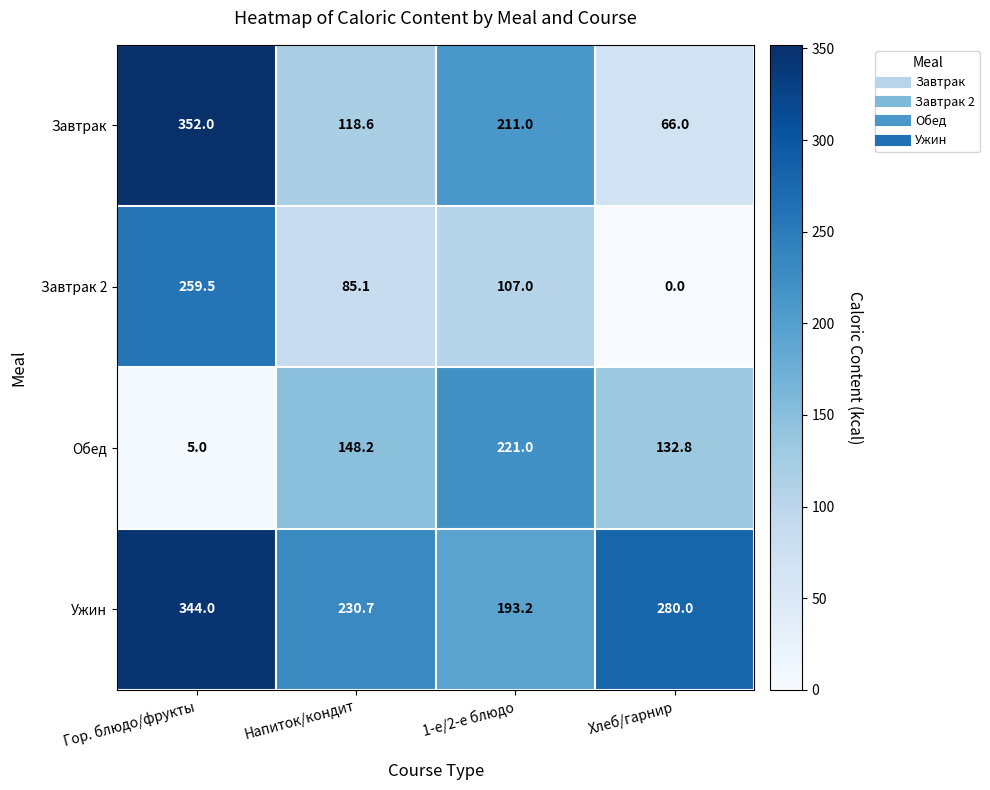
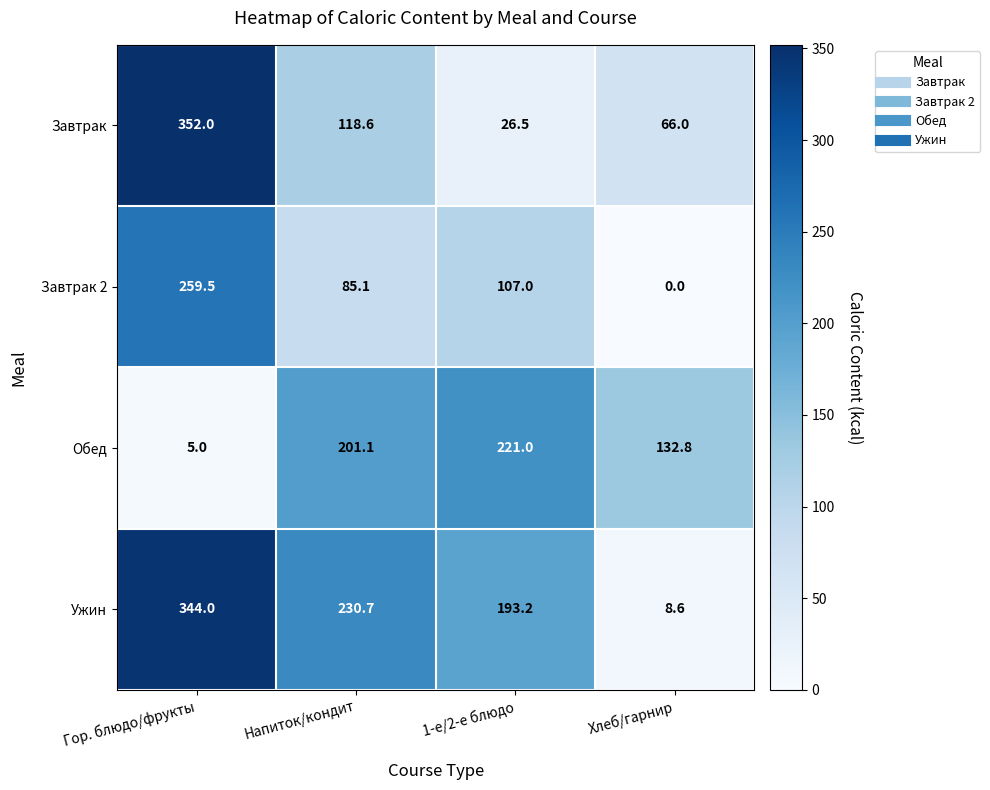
  {
    "Завтрак": {
      "Гор. блюдо/фрукты": 352.0,
      "Напиток/кондит": 118.6,
-     "1-е/2-е блюдо": 211.0,
+     "1-е/2-е блюдо": 26.5,
      "Хлеб/гарнир": 66.0
    },
    "Завтрак 2": {
      "Гор. блюдо/фрукты": 259.5,
      "Напиток/кондит": 85.1,
      "1-е/2-е блюдо": 107.0,
      "Хлеб/гарнир": 0.0
    },
    "Обед": {
      "Гор. блюдо/фрукты": 5.0,
-     "Напиток/кондит": 148.2,
+     "Напиток/кондит": 201.1,
      "1-е/2-е блюдо": 221.0,
      "Хлеб/гарнир": 132.8
    },
    "Ужин": {
      "Гор. блюдо/фрукты": 344.0,
      "Напиток/кондит": 230.7,
      "1-е/2-е блюдо": 193.2,
-     "Хлеб/гарнир": 280.0
+     "Хлеб/гарнир": 8.6
    }
  }
